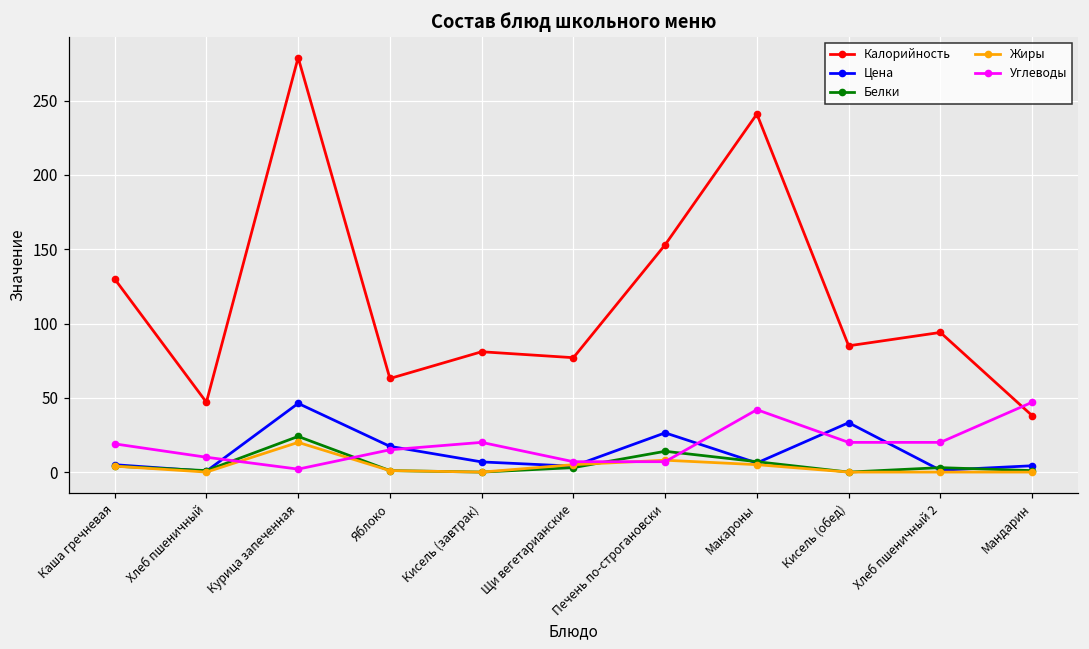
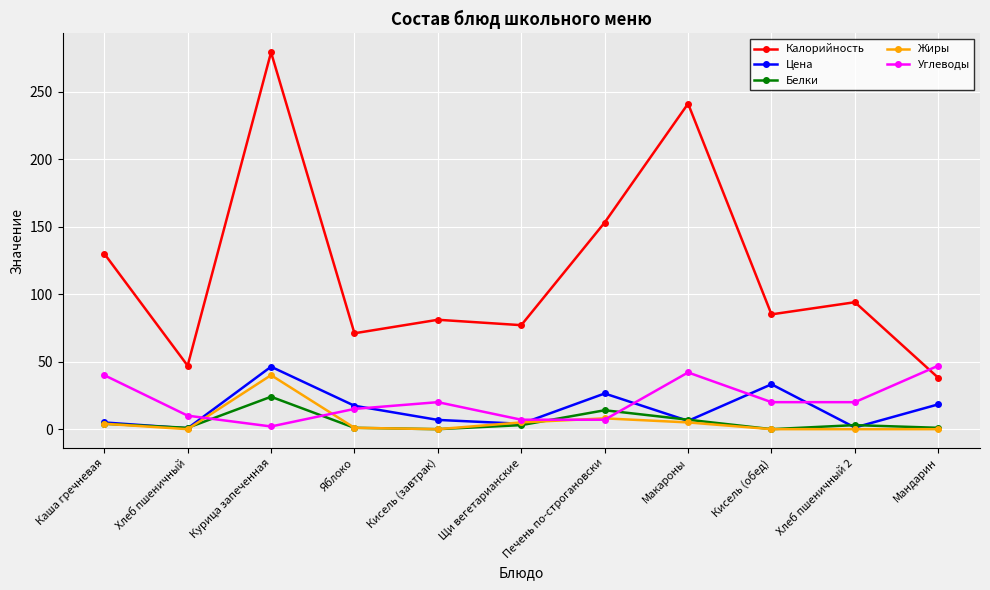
  {
    "Калорийность": {
      "Каша гречневая": 130,
      "Хлеб пшеничный": 47,
      "Курица запеченная": 279,
-     "Яблоко": 63,
+     "Яблоко": 71,
      "Кисель (завтрак)": 81,
      "Щи вегетарианские": 77,
      "Печень по-строгановски": 153,
      "Макароны": 241,
      "Кисель (обед)": 85,
      "Хлеб пшеничный 2": 94,
      "Мандарин": 38
    },
    "Цена": {
      "Курица запеченная": 46,
      "Яблоко": 17,
      "Кисель (завтрак)": 7,
      "Печень по-строгановски": 26,
      "Кисель (обед)": 33,
-     "Мандарин": 4
+     "Мандарин": 18
    },
    "Белки": {
      "Курица запеченная": 24,
      "Печень по-строгановски": 14
    },
    "Жиры": {
-     "Курица запеченная": 20
+     "Курица запеченная": 40
    },
    "Углеводы": {
-     "Каша гречневая": 19,
+     "Каша гречневая": 40,
      "Хлеб пшеничный": 10,
      "Курица запеченная": 2,
      "Яблоко": 15,
      "Кисель (завтрак)": 20,
      "Щи вегетарианские": 7,
      "Макароны": 42,
      "Кисель (обед)": 20,
      "Хлеб пшеничный 2": 20,
      "Мандарин": 47
    }
  }
